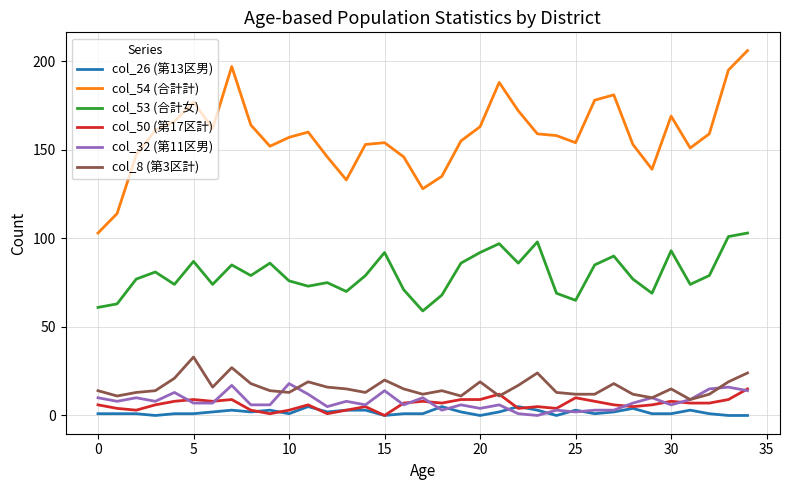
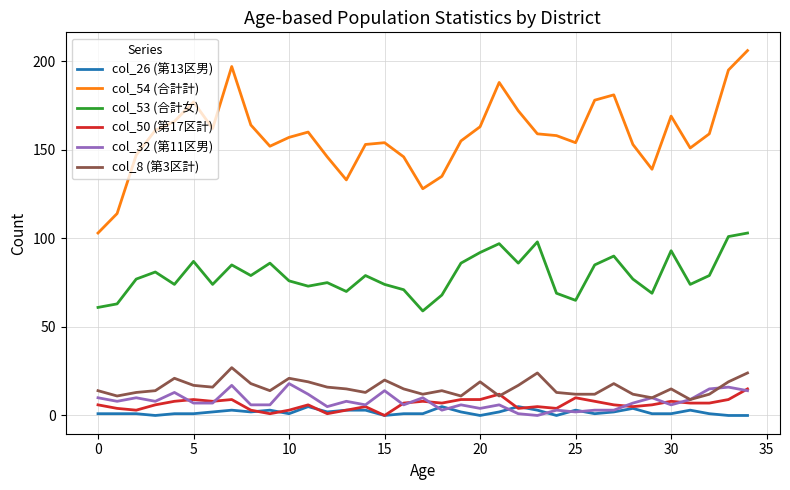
  {
    "col_26 (第13区男)": {
      "0": 1,
      "5": 1,
      "10": 1,
      "20": 0,
      "30": 1
    },
    "col_54 (合計計)": {
      "0": 103,
      "10": 157,
      "15": 154,
      "20": 163,
      "25": 154,
      "30": 169
    },
    "col_53 (合計女)": {
      "0": 61,
      "5": 87,
      "10": 76,
-     "15": 92,
+     "15": 74,
      "20": 92,
      "25": 65,
      "30": 93
    },
    "col_50 (第17区計)": {
      "0": 6,
      "5": 9,
      "10": 3,
      "20": 9,
      "25": 10,
      "30": 8
    },
    "col_32 (第11区男)": {
      "0": 10,
      "5": 7,
      "10": 18,
      "15": 14,
      "20": 4,
      "30": 6
    },
    "col_8 (第3区計)": {
      "0": 14,
-     "5": 33,
-     "10": 13,
+     "5": 17,
+     "10": 21,
      "15": 20,
      "20": 19,
      "25": 12,
      "30": 15
    }
  }
